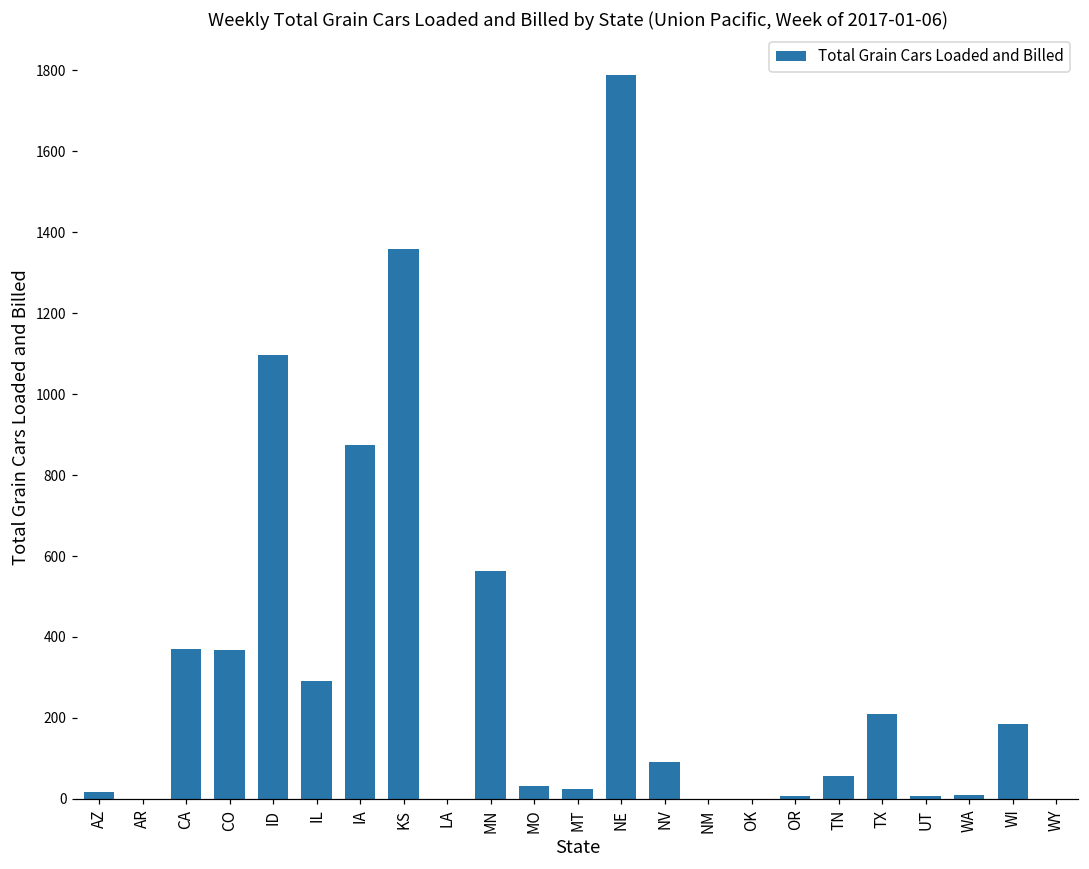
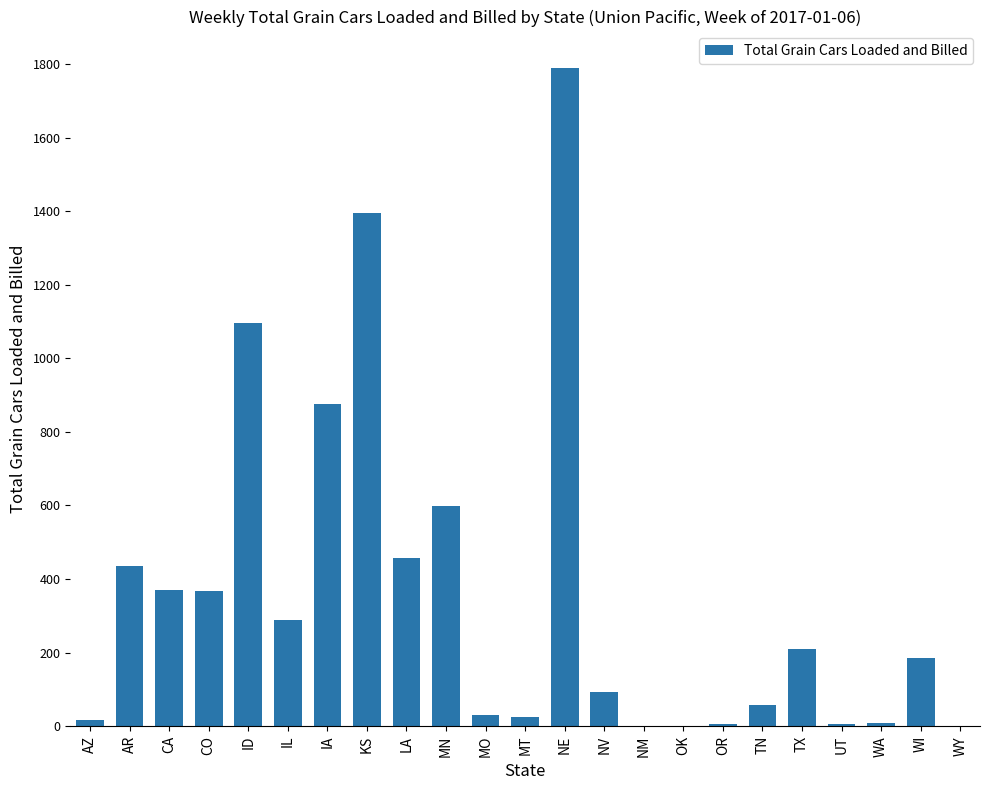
  {
    "AZ": 20,
-   "AR": 0,
+   "AR": 440,
    "CA": 370,
    "CO": 370,
    "ID": 1100,
    "IL": 290,
    "IA": 880,
-   "KS": 1360,
-   "LA": 0,
-   "MN": 560,
+   "KS": 1400,
+   "LA": 460,
+   "MN": 600,
    "MO": 30,
    "MT": 20,
    "NE": 1790,
    "NV": 90,
    "NM": 0,
    "OK": 0,
    "OR": 10,
    "TN": 60,
    "TX": 210,
    "WA": 10,
    "WI": 190,
    "WY": 0
  }
